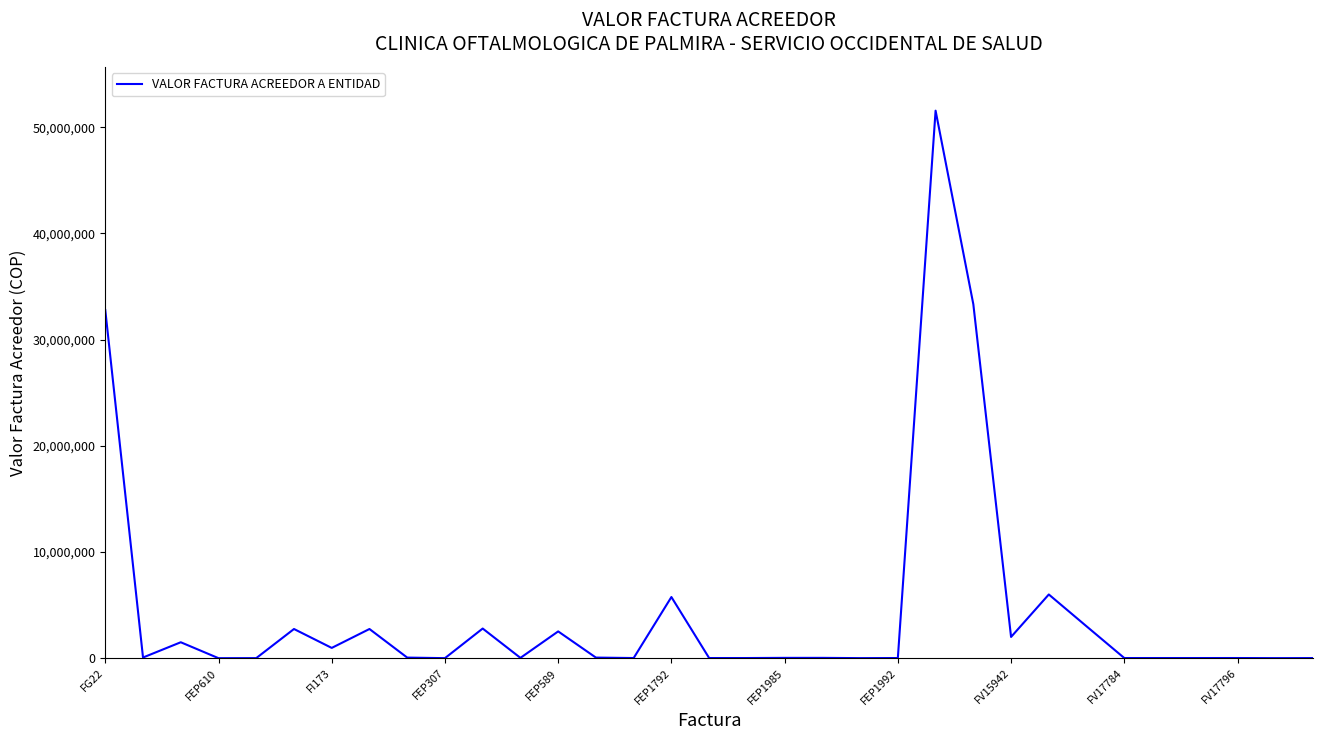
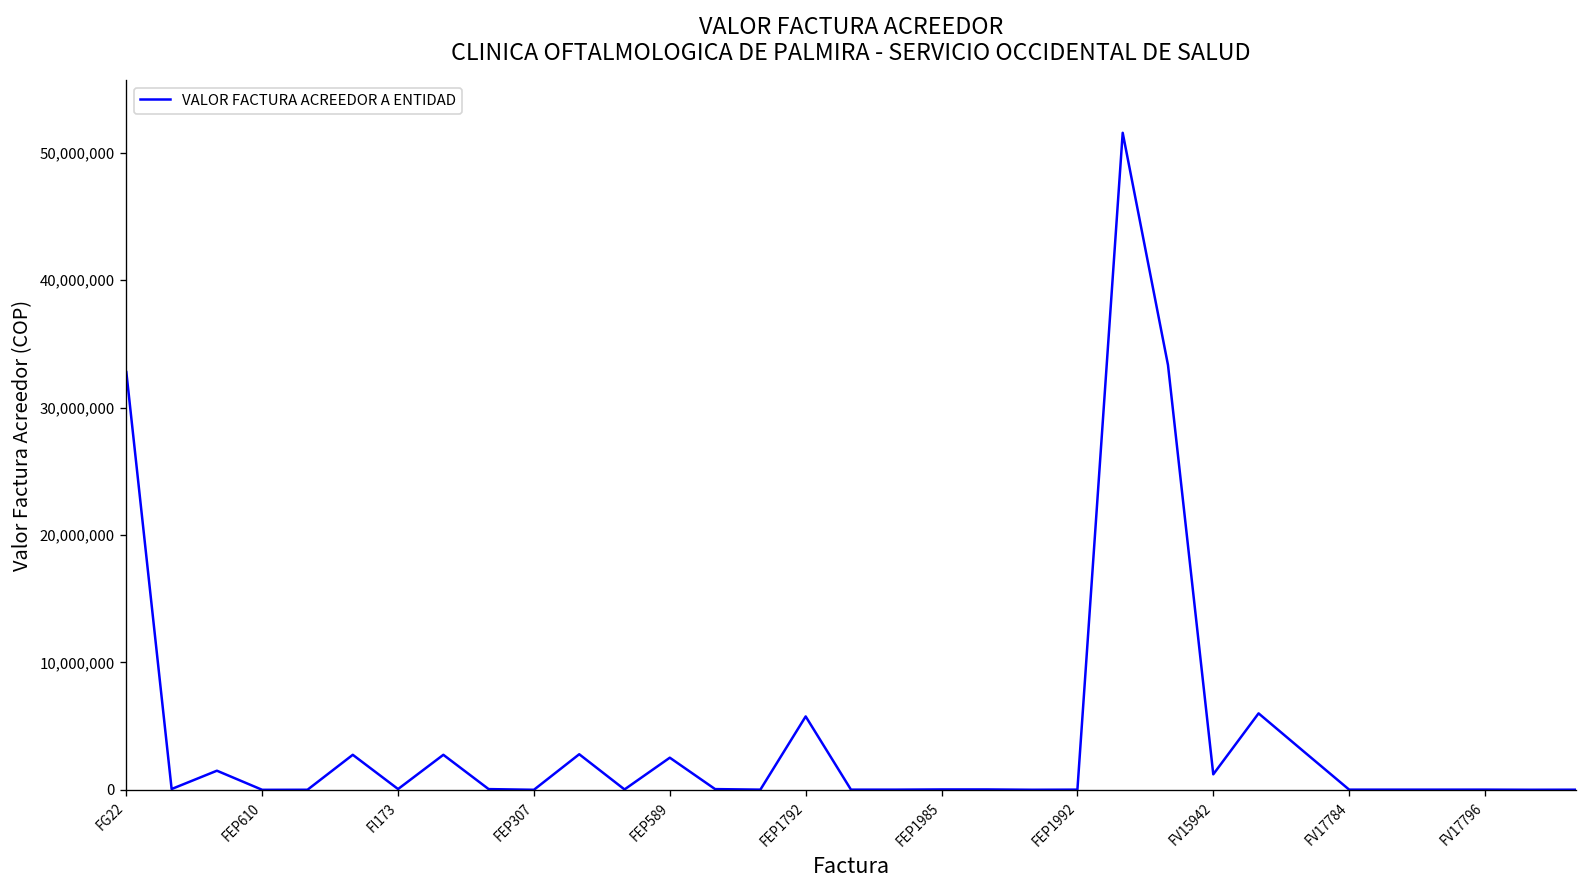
  {
    "FG22": "32,800,000",
    "FEP610": "0",
-   "FI173": "1,000,000",
+   "FI173": "100,000",
    "FEP307": "0",
    "FEP589": "2,500,000",
    "FEP1792": "5,800,000",
    "FEP1985": "0",
    "FEP1992": "0",
-   "FV15942": "2,000,000",
+   "FV15942": "1,200,000",
    "FV17784": "0",
    "FV17796": "0"
  }
